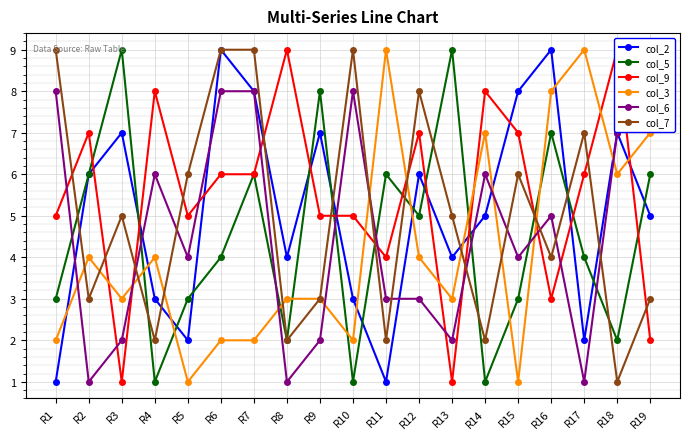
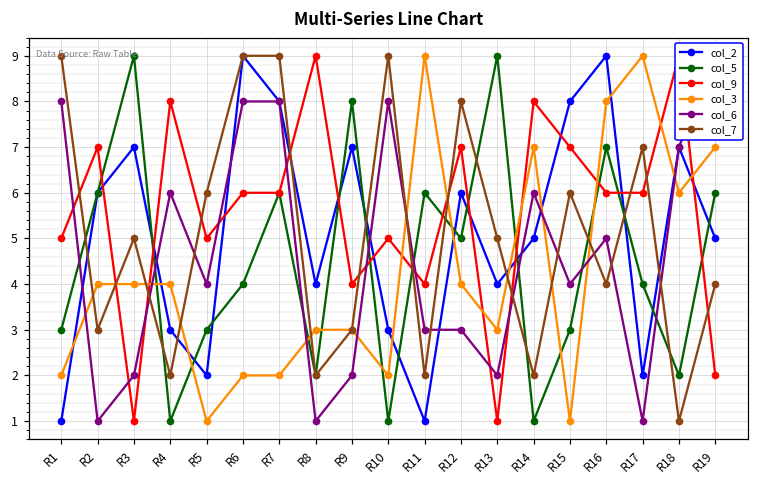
  {
    "col_2": {
      "R1": 1,
      "R3": 7,
      "R4": 3,
      "R5": 2,
      "R8": 4,
      "R9": 7,
      "R10": 3,
      "R11": 1,
      "R12": 6,
      "R13": 4,
      "R14": 5,
      "R15": 8,
      "R16": 9,
      "R17": 2,
      "R19": 5
    },
    "col_5": {
      "R1": 3,
      "R3": 9,
      "R4": 1,
      "R5": 3,
      "R6": 4,
      "R9": 8,
      "R10": 1,
      "R11": 6,
      "R12": 5,
      "R13": 9,
      "R14": 1,
      "R15": 3,
      "R16": 7,
      "R17": 4,
      "R18": 2,
      "R19": 6
    },
    "col_9": {
      "R1": 5,
      "R2": 7,
      "R3": 1,
      "R4": 8,
      "R5": 5,
      "R6": 6,
      "R8": 9,
-     "R9": 5,
+     "R9": 4,
      "R10": 5,
      "R11": 4,
      "R12": 7,
      "R13": 1,
      "R14": 8,
      "R15": 7,
-     "R16": 3,
+     "R16": 6,
      "R17": 6,
      "R19": 2
    },
    "col_3": {
      "R1": 2,
      "R2": 4,
-     "R3": 3,
+     "R3": 4,
      "R4": 4,
      "R5": 1,
      "R6": 2,
      "R7": 2,
      "R8": 3,
      "R10": 2,
      "R11": 9,
      "R12": 4,
      "R13": 3,
      "R14": 7,
      "R15": 1,
      "R16": 8,
      "R17": 9,
      "R18": 6,
      "R19": 7
    },
    "col_6": {
      "R1": 8,
      "R2": 1,
      "R3": 2,
      "R4": 6,
      "R5": 4,
      "R6": 8,
      "R8": 1,
      "R9": 2,
      "R10": 8,
      "R11": 3,
      "R12": 3,
      "R13": 2,
      "R14": 6,
      "R15": 4,
      "R16": 5,
      "R17": 1
    },
    "col_7": {
      "R1": 9,
      "R2": 3,
      "R3": 5,
      "R4": 2,
      "R5": 6,
      "R7": 9,
      "R10": 9,
      "R11": 2,
      "R12": 8,
      "R13": 5,
      "R14": 2,
      "R15": 6,
      "R16": 4,
      "R17": 7,
      "R18": 1,
-     "R19": 3
+     "R19": 4
    }
  }
